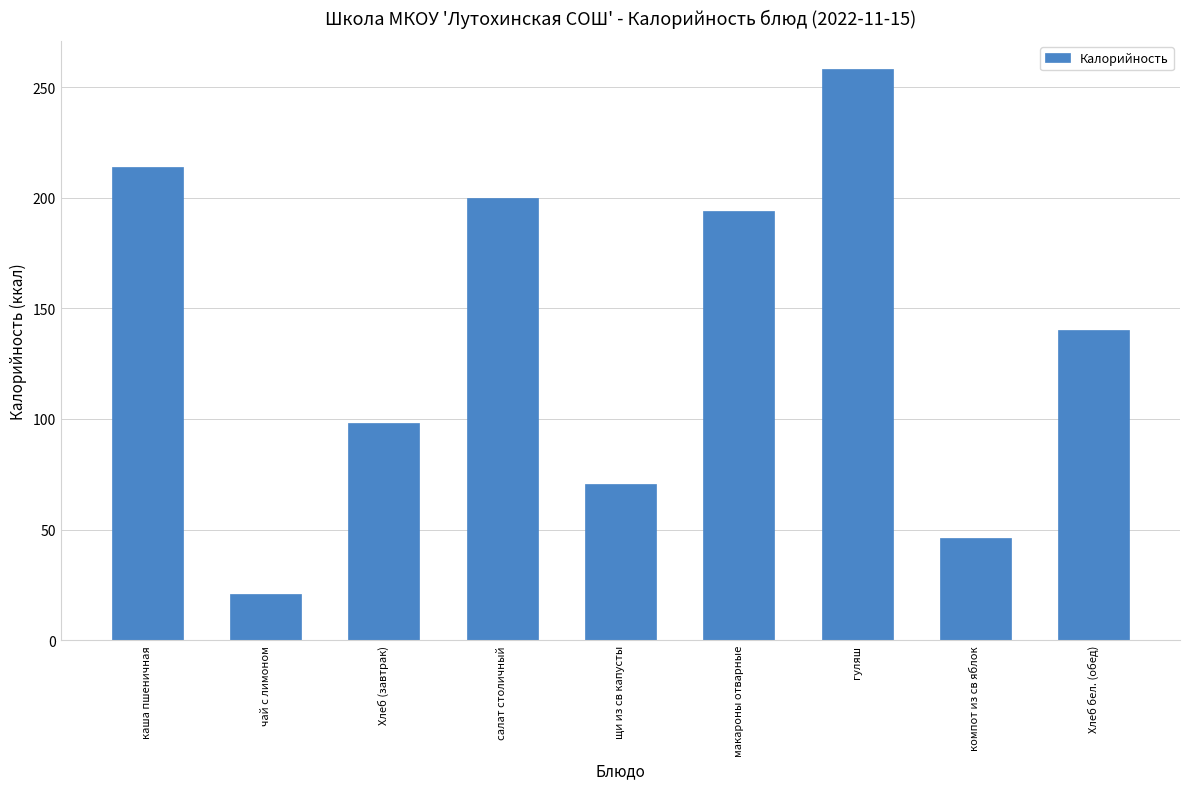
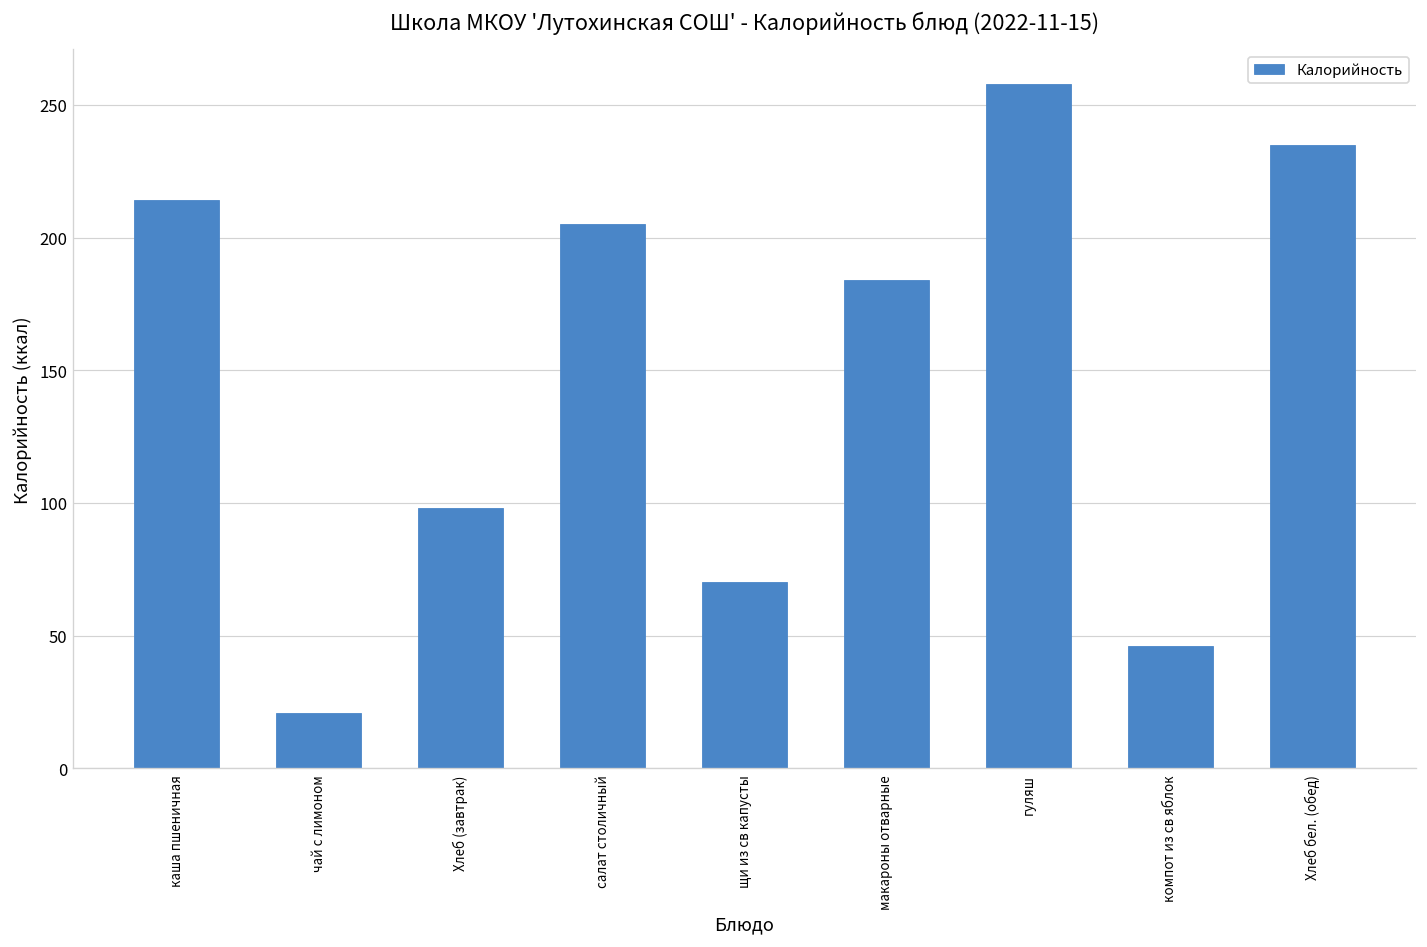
  {
    "каша пшеничная": 214,
    "чай с лимоном": 21,
    "Хлеб (завтрак)": 98,
-   "салат столичный": 200,
+   "салат столичный": 205,
    "щи из св капусты": 70,
-   "макароны отварные": 194,
+   "макароны отварные": 184,
    "гуляш": 258,
    "компот из св яблок": 46,
-   "Хлеб бел. (обед)": 140
+   "Хлеб бел. (обед)": 235
  }
